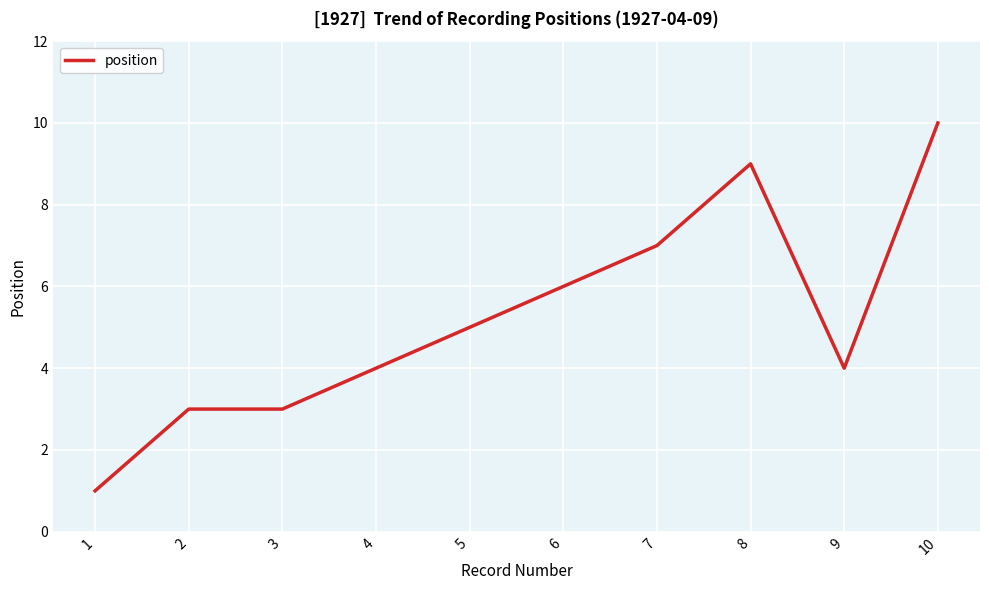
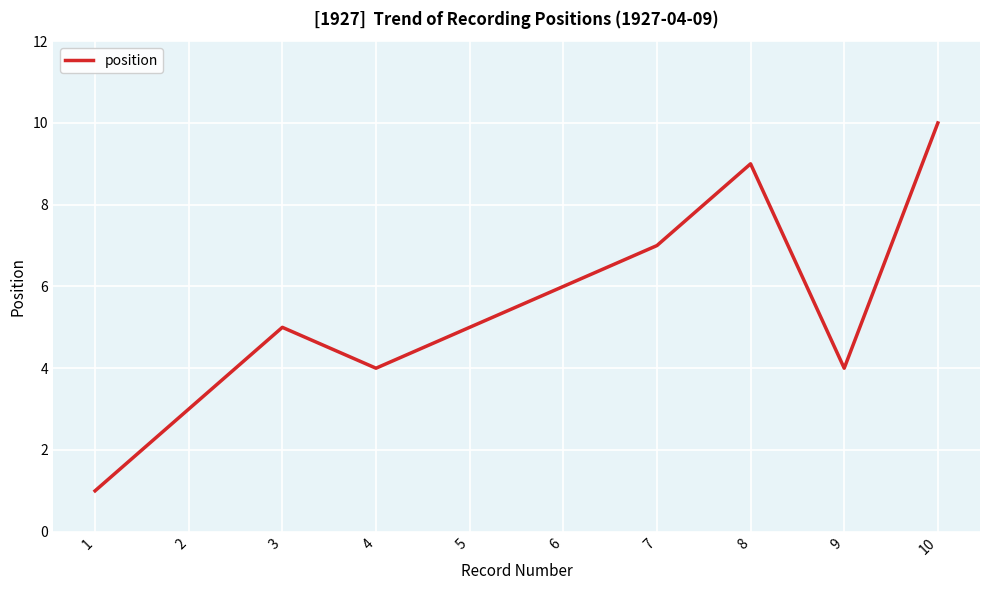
  {
    "1": 1,
    "2": 3,
-   "3": 3,
+   "3": 5,
    "4": 4,
    "5": 5,
    "6": 6,
    "7": 7,
    "8": 9,
    "9": 4,
    "10": 10
  }
